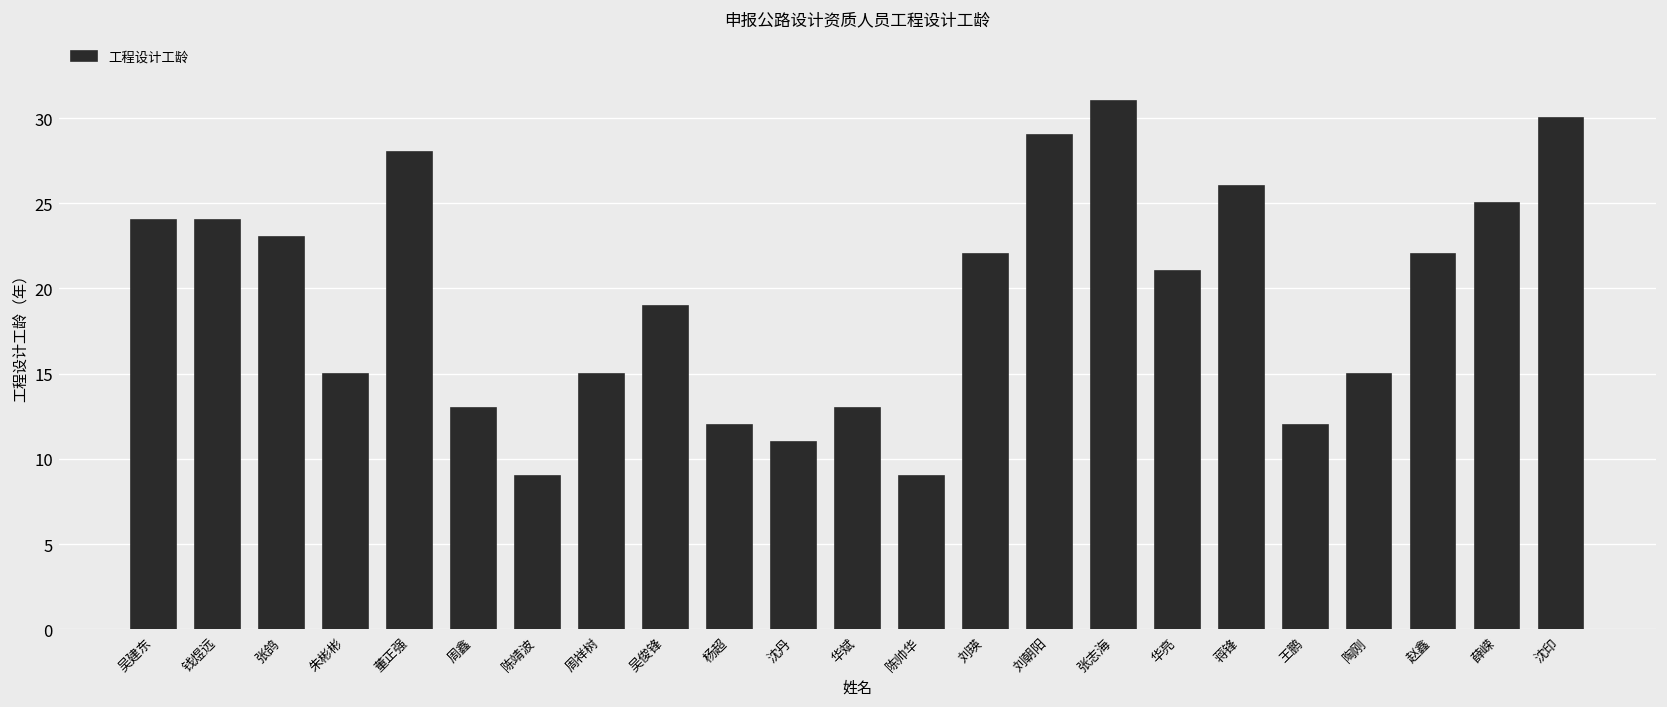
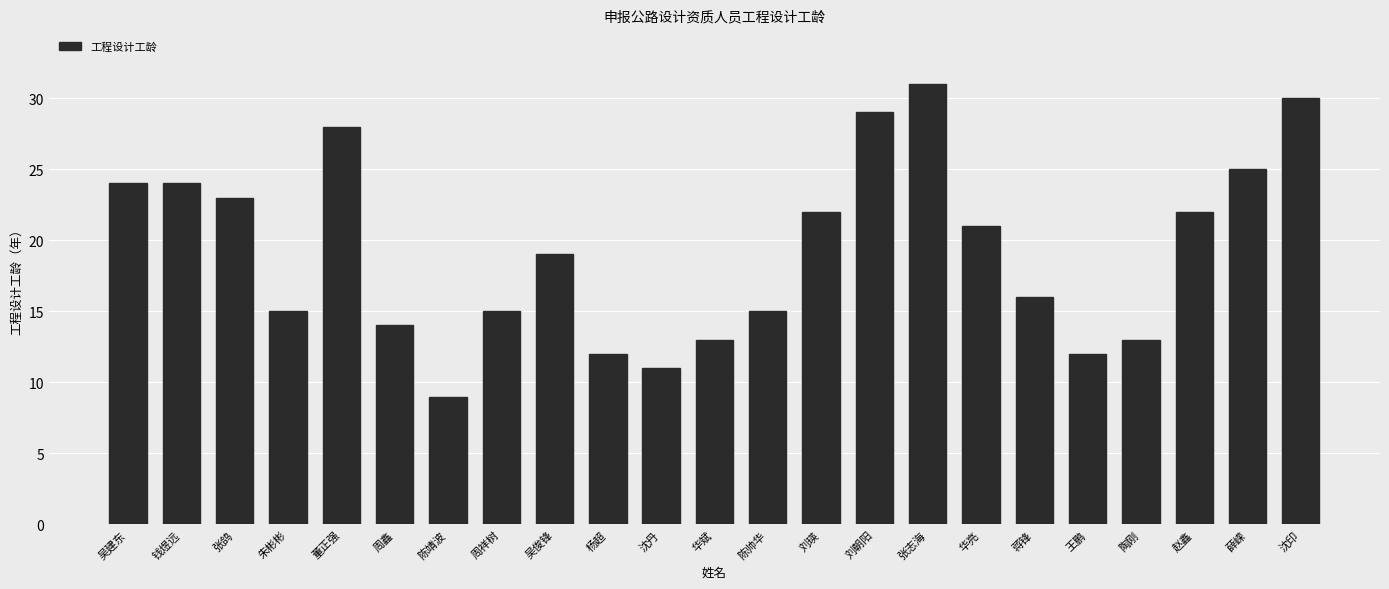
  {
    "吴建东": 24,
    "钱煜远": 24,
    "张鸽": 23,
    "朱彬彬": 15,
    "董正强": 28,
-   "周鑫": 13,
+   "周鑫": 14,
    "陈靖波": 9,
    "周祥树": 15,
    "吴俊锋": 19,
    "杨超": 12,
    "沈丹": 11,
    "华斌": 13,
-   "陈帅华": 9,
+   "陈帅华": 15,
    "刘瑛": 22,
    "刘朝阳": 29,
    "张志海": 31,
    "华亮": 21,
-   "蒋锋": 26,
+   "蒋锋": 16,
    "王鹏": 12,
-   "陶刚": 15,
+   "陶刚": 13,
    "赵鑫": 22,
    "薛嵘": 25,
    "沈印": 30
  }
